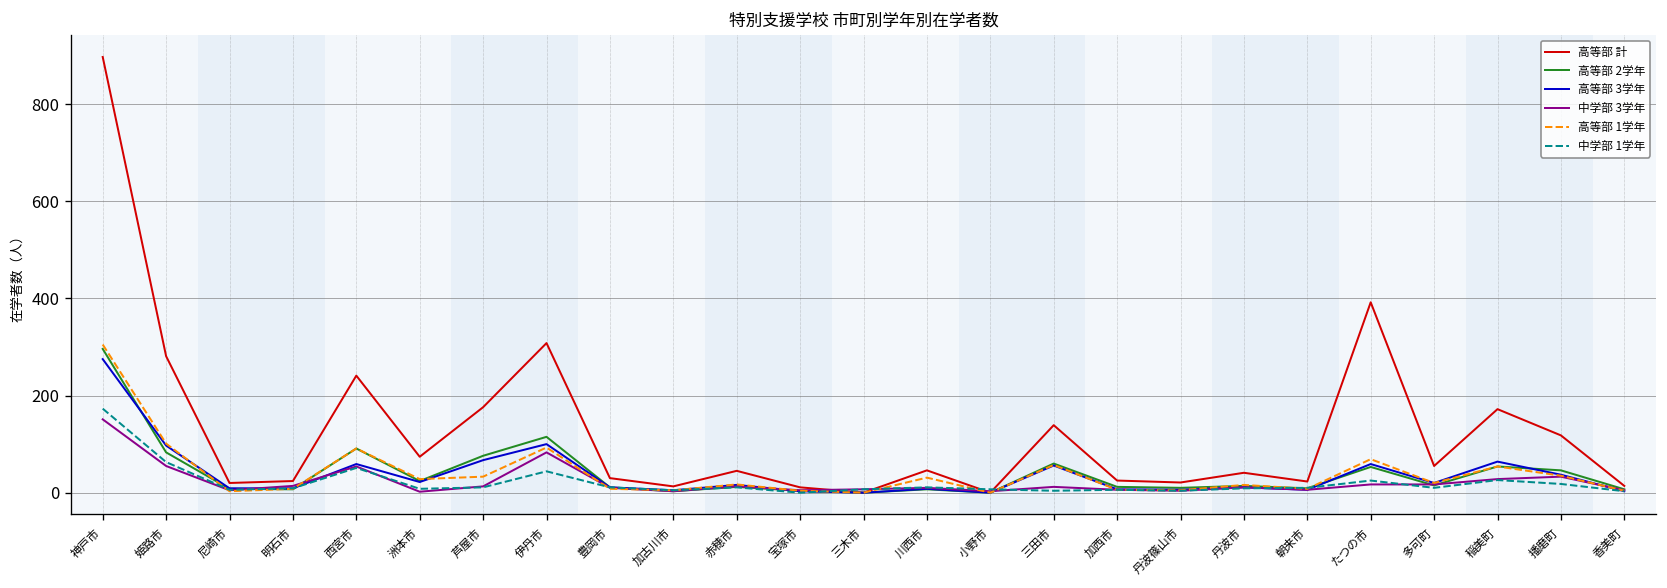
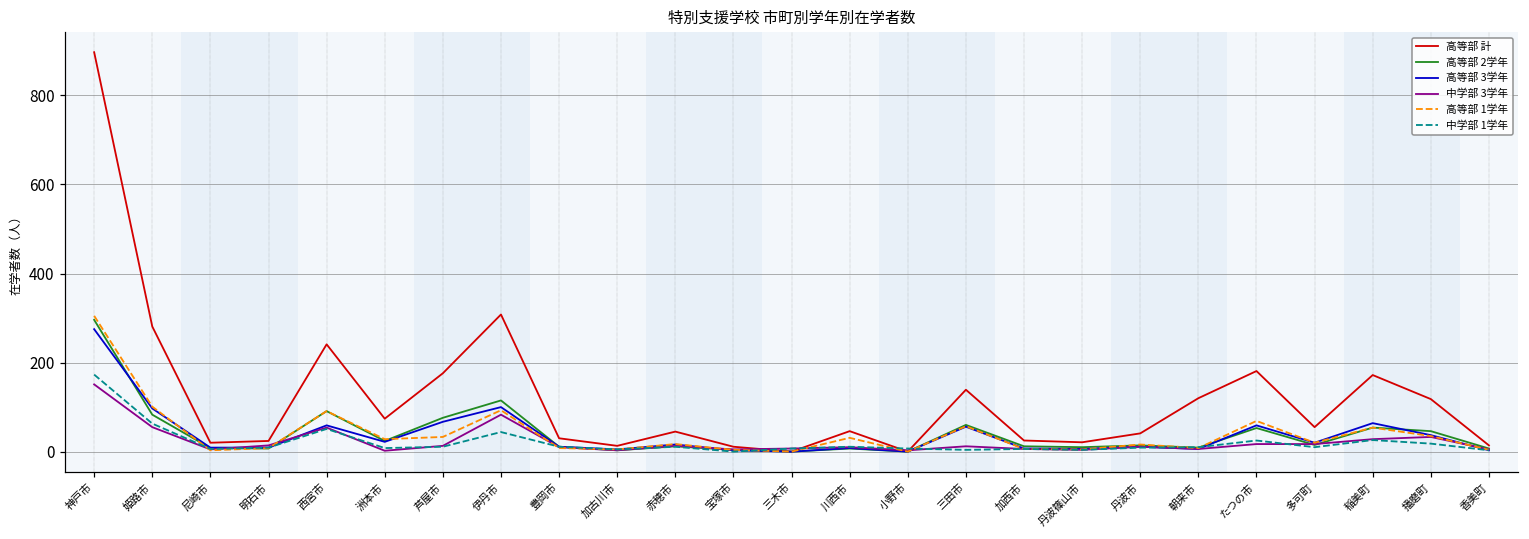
  {
    "高等部 計": {
      "神戸市": 900,
      "姫路市": 280,
      "尼崎市": 20,
      "明石市": 20,
      "西宮市": 240,
      "洲本市": 70,
      "芦屋市": 180,
      "伊丹市": 310,
      "豊岡市": 30,
      "加古川市": 10,
      "赤穂市": 50,
      "川西市": 50,
      "三田市": 140,
      "加西市": 30,
      "丹波篠山市": 20,
      "丹波市": 40,
-     "朝来市": 20,
-     "たつの市": 390,
+     "朝来市": 120,
+     "たつの市": 180,
      "多可町": 60,
      "稲美町": 170,
      "播磨町": 120,
      "香美町": 10
    },
    "高等部 2学年": {
      "神戸市": 300,
      "姫路市": 80,
      "芦屋市": 80,
      "伊丹市": 120,
      "播磨町": 50
    },
    "高等部 3学年": {
      "神戸市": 280,
      "芦屋市": 70,
      "伊丹市": 100,
      "稲美町": 60
    },
    "中学部 3学年": {
      "神戸市": 150,
      "姫路市": 60,
      "伊丹市": 80,
      "三田市": 10,
      "たつの市": 20
    },
    "高等部 1学年": {
      "神戸市": 310,
      "芦屋市": 30,
      "伊丹市": 90,
      "川西市": 30,
      "たつの市": 70
    },
    "中学部 1学年": {
      "神戸市": 170,
      "姫路市": 60,
      "伊丹市": 40,
      "三田市": 0,
      "たつの市": 30,
      "播磨町": 20
    }
  }
